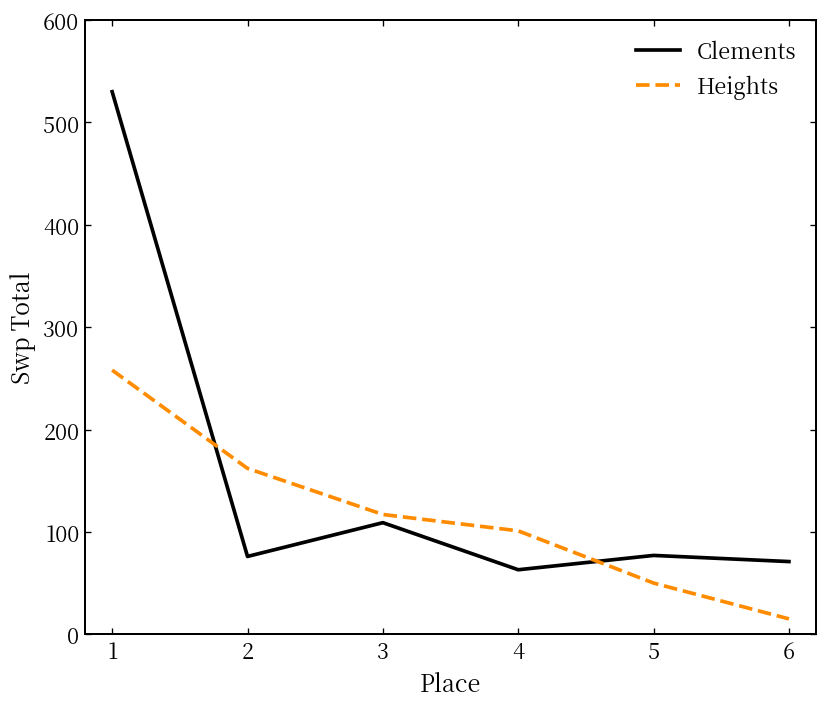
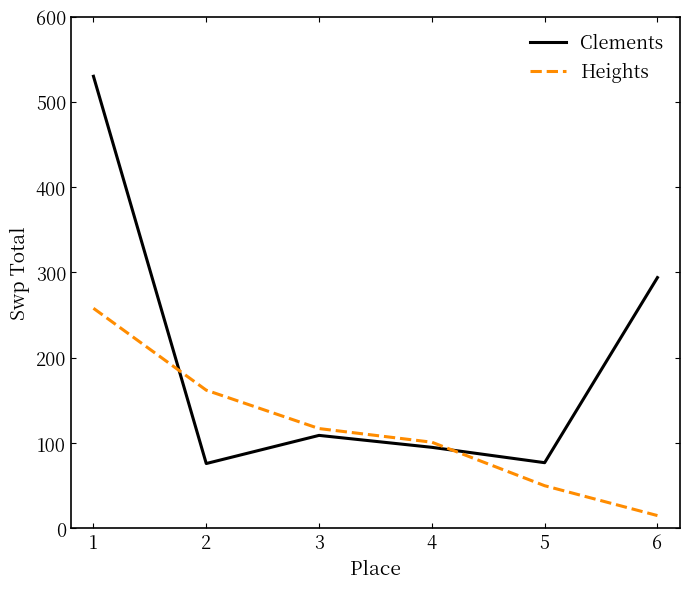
  {
    "Clements": {
      "1": 530,
      "2": 80,
      "3": 110,
-     "4": 60,
+     "4": 100,
      "5": 80,
-     "6": 70
+     "6": 290
    },
    "Heights": {
      "1": 260,
      "2": 160,
      "3": 120,
      "4": 100,
      "5": 50,
      "6": 20
    }
  }
